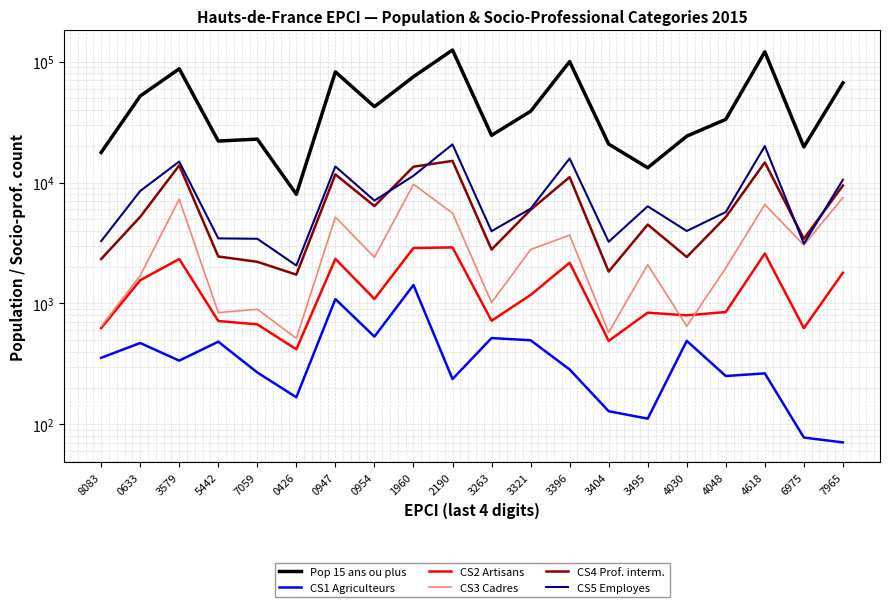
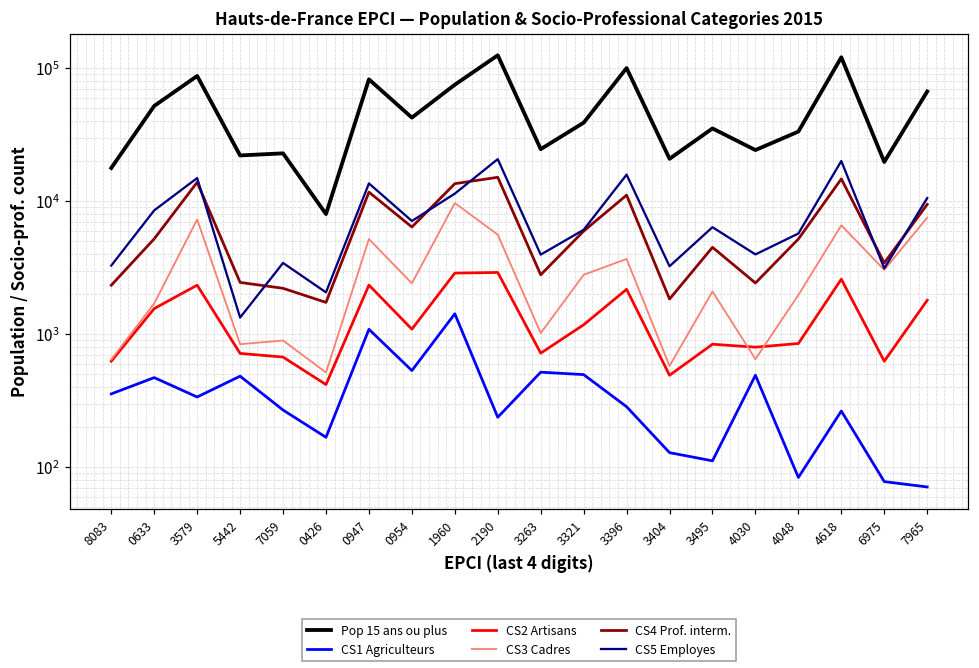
  {
    "Pop 15 ans ou plus": {
      "8083": 18000,
      "0633": 52000,
      "3579": 90000,
      "5442": 22000,
      "7059": 23000,
      "0426": 8000,
      "0947": 80000,
      "0954": 42000,
      "1960": 80000,
      "2190": 130000,
      "3263": 25000,
      "3321": 39000,
      "3396": 100000,
      "3404": 21000,
-     "3495": 13000,
+     "3495": 35000,
      "4030": 24000,
      "4048": 33000,
      "4618": 120000,
      "6975": 20000,
      "7965": 70000
    },
    "CS1 Agriculteurs": {
      "8083": 350,
      "0633": 470,
      "3579": 340,
      "5442": 480,
      "7059": 270,
      "0426": 170,
      "0947": 1100,
      "0954": 500,
      "1960": 1400,
      "2190": 240,
      "3263": 520,
      "3321": 500,
      "3396": 280,
      "3404": 130,
      "3495": 110,
      "4030": 490,
-     "4048": 250,
+     "4048": 80,
      "4618": 260,
      "6975": 80,
      "7965": 70
    },
    "CS2 Artisans": {
      "0633": 1600,
      "3579": 2300,
      "5442": 700,
      "7059": 700,
      "0426": 420,
      "0947": 2300,
      "0954": 1100,
      "1960": 2900,
      "2190": 2900,
      "3263": 700,
      "3321": 1200,
      "3396": 2200,
      "3404": 490,
      "3495": 800,
      "4030": 800,
      "4048": 800,
      "4618": 2600,
      "6975": 600,
      "7965": 1800
    },
    "CS3 Cadres": {
      "0633": 1700,
      "3579": 7000,
      "5442": 800,
      "7059": 900,
      "0426": 510,
      "0947": 5200,
      "0954": 2400,
      "1960": 10000,
      "2190": 6000,
      "3263": 1000,
      "3321": 2800,
      "3396": 3700,
      "3404": 600,
      "3495": 2100,
      "4030": 600,
      "4048": 2000,
      "4618": 7000,
      "7965": 8000
    },
    "CS4 Prof. interm.": {
      "8083": 2300,
      "0633": 5200,
      "3579": 14000,
      "5442": 2400,
      "7059": 2200,
      "0426": 1700,
      "0947": 12000,
      "0954": 6000,
      "1960": 14000,
      "2190": 15000,
      "3263": 2800,
      "3396": 11000,
      "3404": 1800,
      "3495": 4500,
      "4030": 2400,
      "4048": 5200,
      "4618": 15000,
      "6975": 3400,
      "7965": 9000
    },
    "CS5 Employes": {
      "8083": 3300,
      "0633": 9000,
      "3579": 15000,
-     "5442": 3500,
+     "5442": 1300,
      "7059": 3400,
      "0426": 2100,
      "0947": 14000,
      "0954": 7000,
      "1960": 11000,
      "2190": 21000,
      "3263": 4000,
      "3396": 16000,
      "3404": 3200,
      "3495": 6000,
      "4030": 4000,
      "4048": 6000,
      "4618": 20000,
      "7965": 11000
    }
  }
